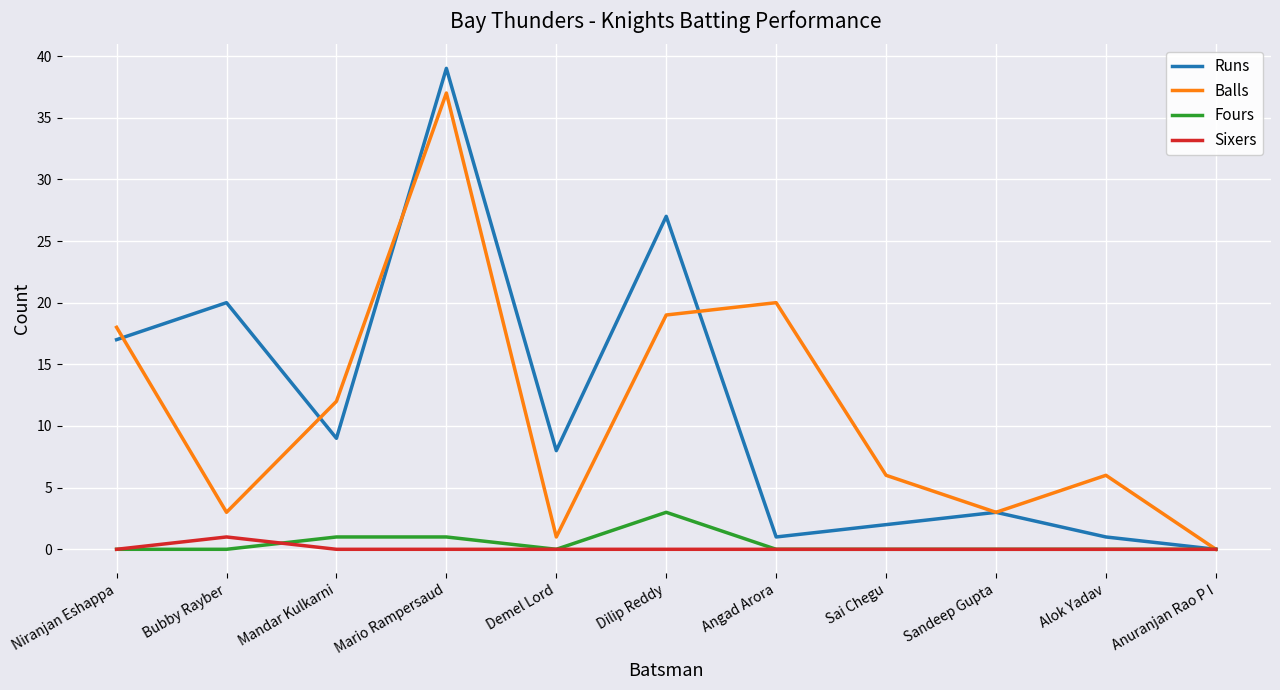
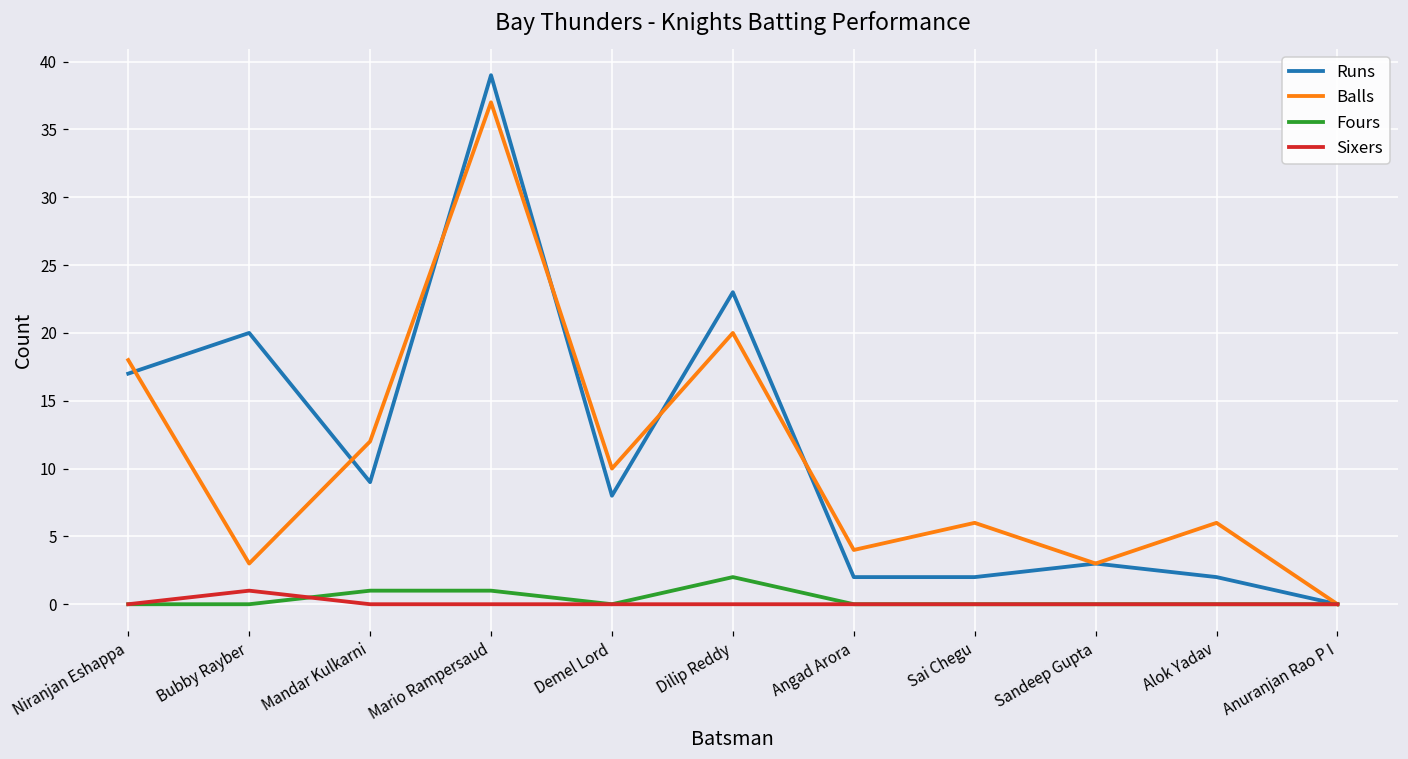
  {
    "Runs": {
      "Niranjan Eshappa": 17,
      "Bubby Rayber": 20,
      "Mandar Kulkarni": 9,
      "Mario Rampersaud": 39,
      "Demel Lord": 8,
-     "Dilip Reddy": 27,
-     "Angad Arora": 1,
+     "Dilip Reddy": 23,
+     "Angad Arora": 2,
      "Sai Chegu": 2,
-     "Alok Yadav": 1
+     "Alok Yadav": 2
    },
    "Balls": {
      "Niranjan Eshappa": 18,
      "Bubby Rayber": 3,
      "Mandar Kulkarni": 12,
      "Mario Rampersaud": 37,
-     "Demel Lord": 1,
-     "Dilip Reddy": 19,
-     "Angad Arora": 20,
+     "Demel Lord": 10,
+     "Dilip Reddy": 20,
+     "Angad Arora": 4,
      "Sai Chegu": 6,
      "Alok Yadav": 6
    },
    "Fours": {
      "Bubby Rayber": 0,
      "Mandar Kulkarni": 1,
      "Mario Rampersaud": 1,
-     "Dilip Reddy": 3
+     "Dilip Reddy": 2
    },
    "Sixers": {
      "Bubby Rayber": 1,
      "Mandar Kulkarni": 0,
      "Mario Rampersaud": 0,
      "Dilip Reddy": 0
    }
  }
